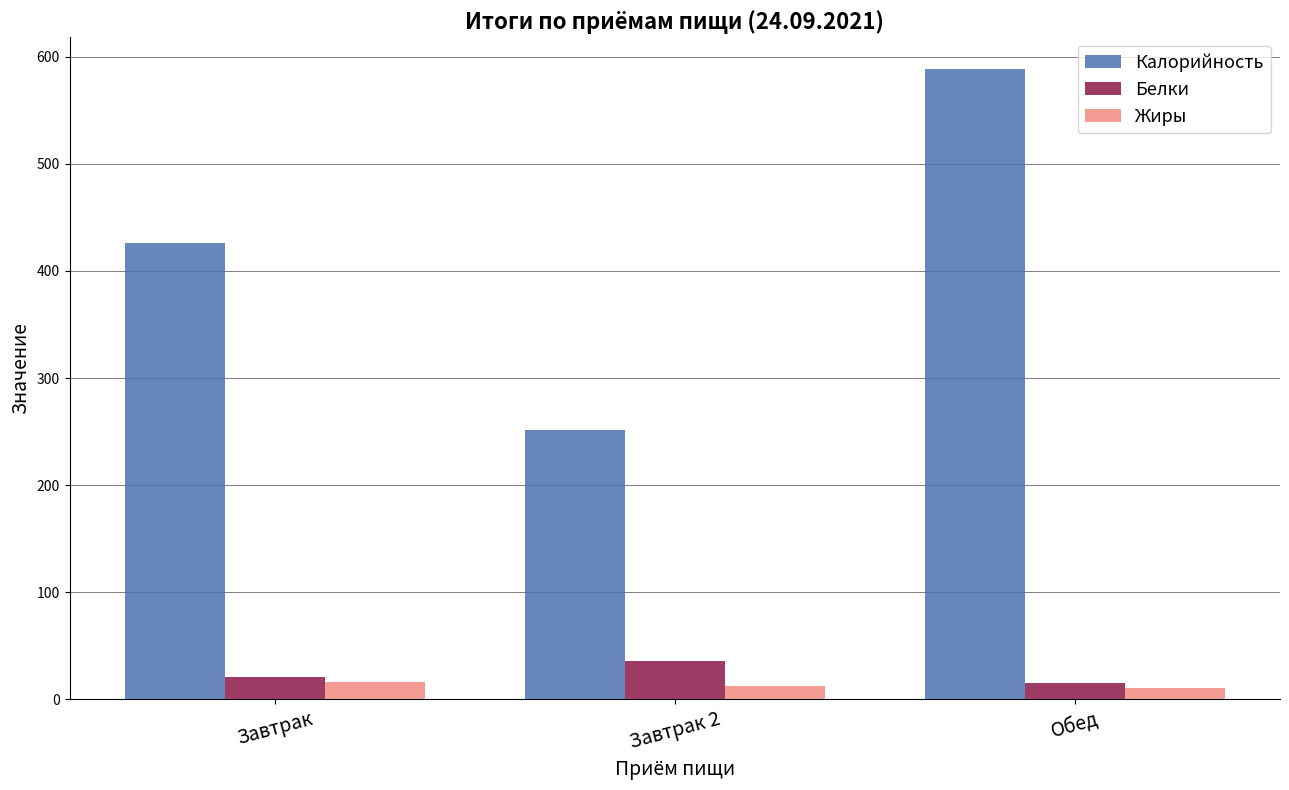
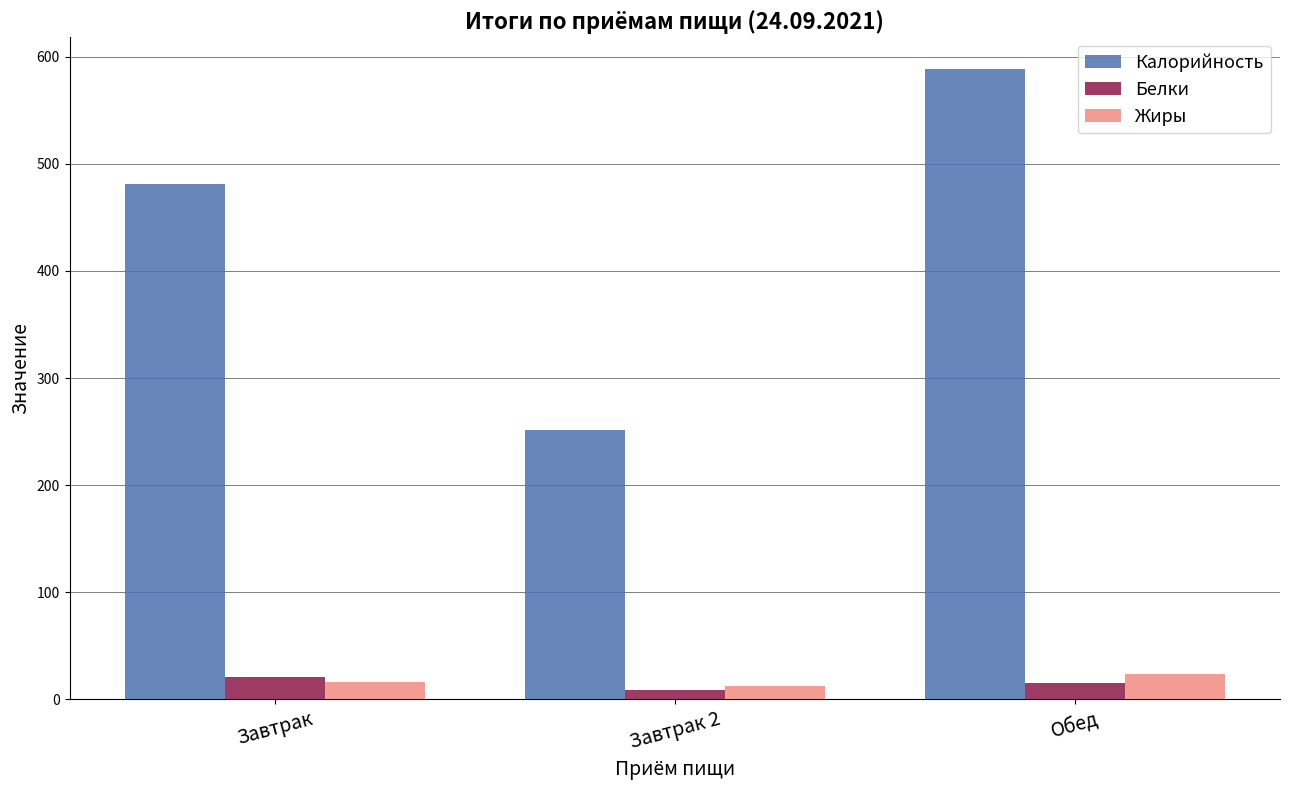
  {
    "Калорийность": {
-     "Завтрак": 426,
+     "Завтрак": 481,
      "Завтрак 2": 252,
      "Обед": 589
    },
    "Белки": {
      "Завтрак": 21,
-     "Завтрак 2": 36,
+     "Завтрак 2": 9,
      "Обед": 15
    },
    "Жиры": {
      "Завтрак": 17,
      "Завтрак 2": 13,
-     "Обед": 11
+     "Обед": 24
    }
  }
